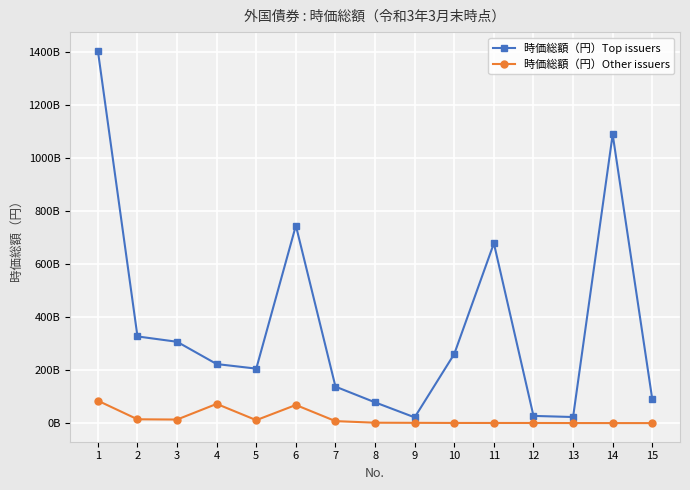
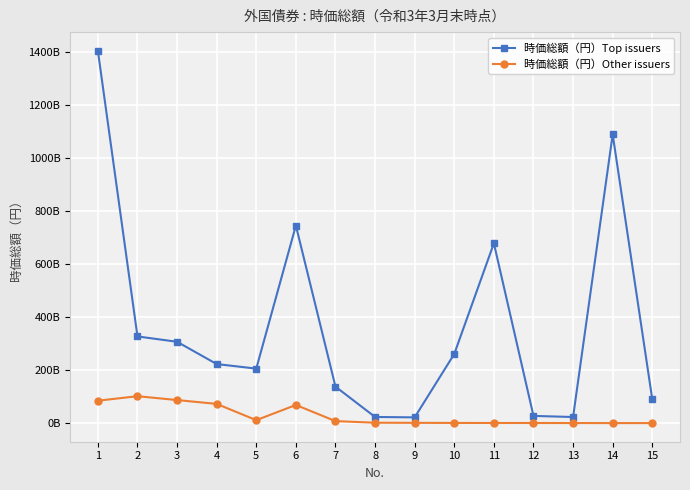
  {
    "時価総額（円）Top issuers": {
      "1": 1400000000000,
      "2": 330000000000,
      "3": 310000000000,
      "4": 220000000000,
      "5": 210000000000,
      "6": 750000000000,
      "7": 140000000000,
-     "8": 80000000000,
+     "8": 20000000000,
      "9": 20000000000,
      "10": 260000000000,
      "11": 680000000000,
      "12": 30000000000,
      "13": 20000000000,
      "14": 1090000000000,
      "15": 90000000000
    },
    "時価総額（円）Other issuers": {
      "1": 90000000000,
-     "2": 20000000000,
-     "3": 10000000000,
+     "2": 100000000000,
+     "3": 90000000000,
      "4": 70000000000,
      "5": 10000000000,
      "6": 70000000000,
      "7": 10000000000,
      "8": 0,
      "9": 0,
      "10": 0,
      "11": 0,
      "12": 0,
      "13": 0,
      "14": 0,
      "15": 0
    }
  }
